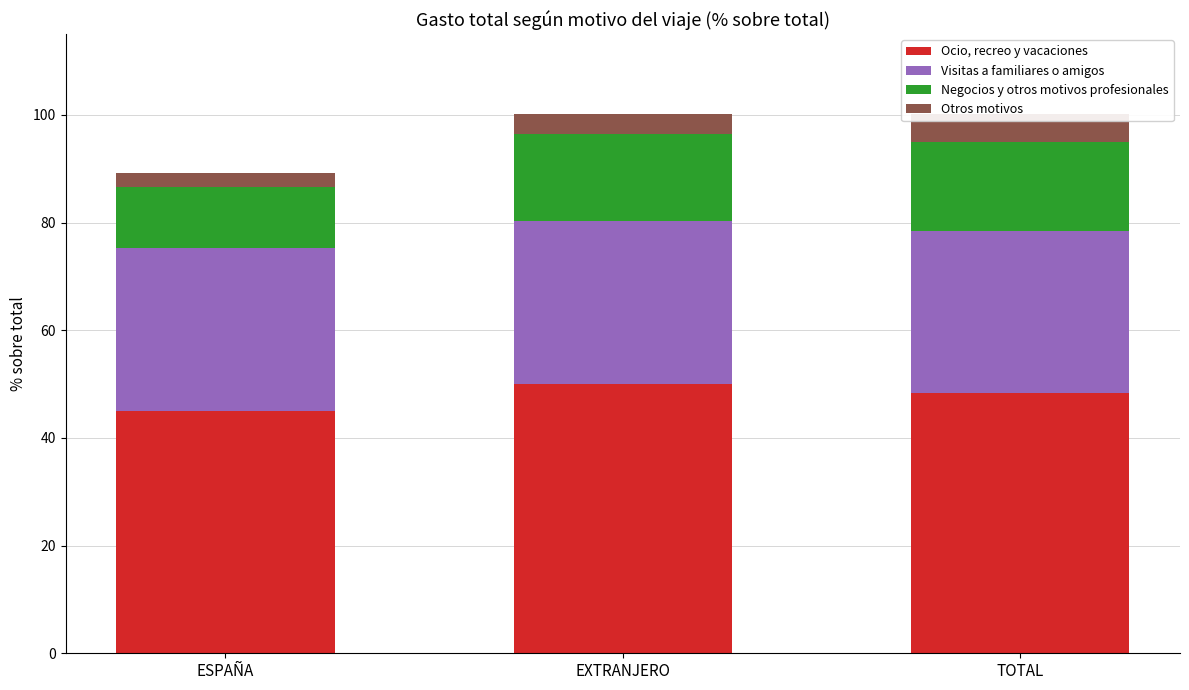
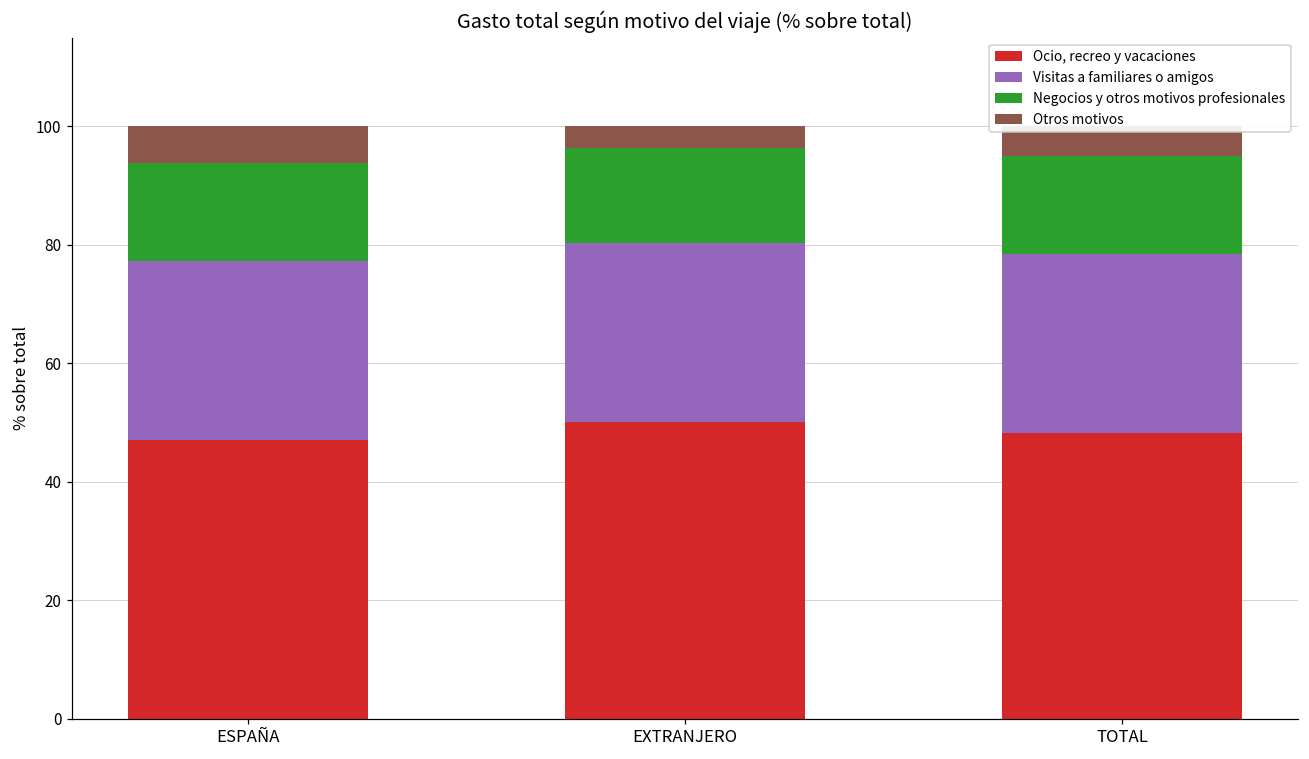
  {
    "Ocio, recreo y vacaciones": {
-     "ESPAÑA": 45,
+     "ESPAÑA": 47,
      "EXTRANJERO": 50,
      "TOTAL": 48
    },
    "Visitas a familiares o amigos": {
      "ESPAÑA": 30,
      "EXTRANJERO": 30,
      "TOTAL": 30
    },
    "Negocios y otros motivos profesionales": {
-     "ESPAÑA": 11,
+     "ESPAÑA": 17,
      "EXTRANJERO": 16,
      "TOTAL": 17
    },
    "Otros motivos": {
-     "ESPAÑA": 3,
+     "ESPAÑA": 6,
      "EXTRANJERO": 4
    }
  }
